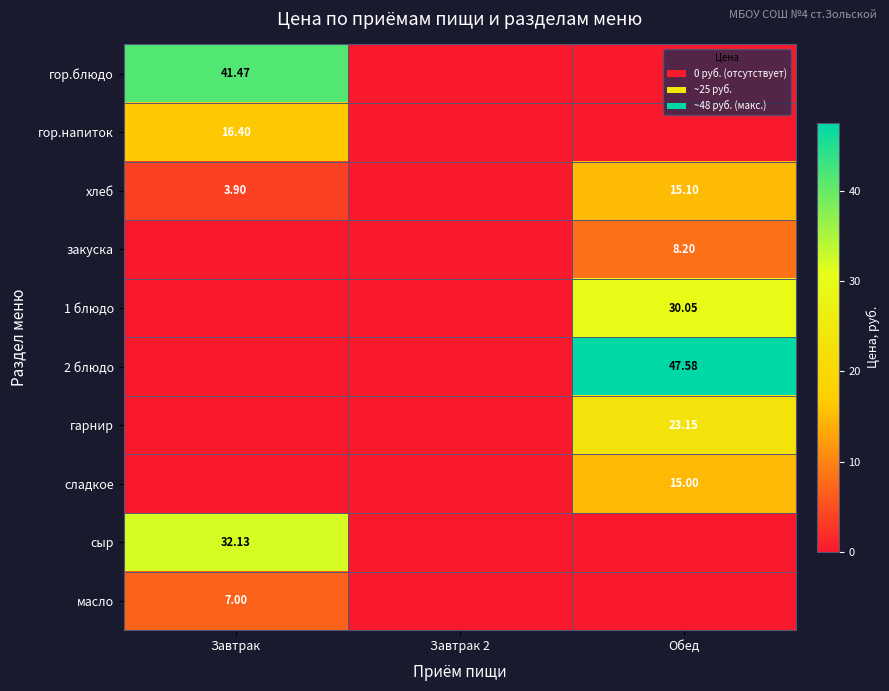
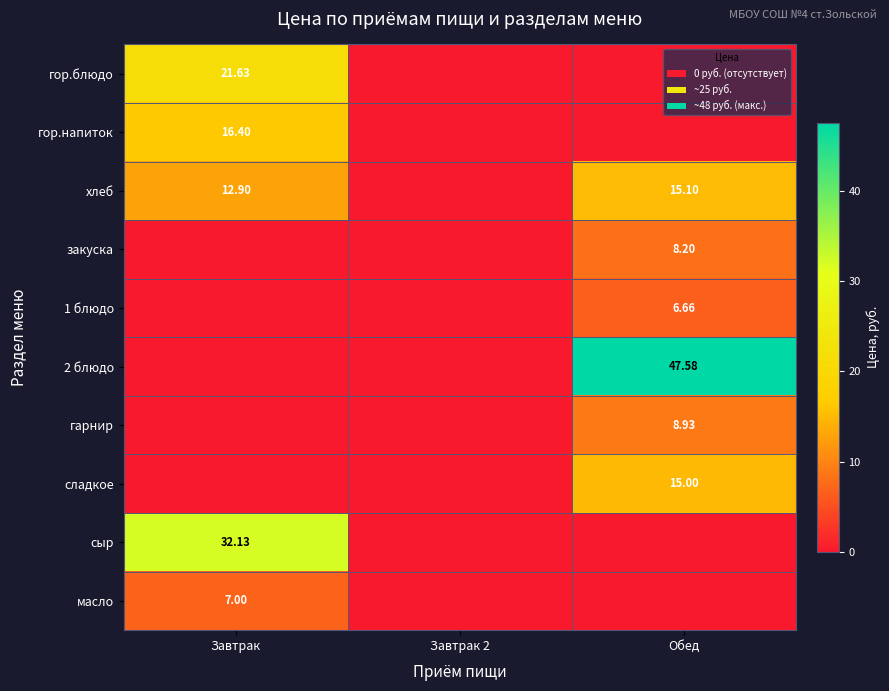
  {
    "гор.блюдо": {
-     "Завтрак": 41.47
+     "Завтрак": 21.63
    },
    "гор.напиток": {
      "Завтрак": 16.40
    },
    "хлеб": {
-     "Завтрак": 3.90,
+     "Завтрак": 12.90,
      "Обед": 15.10
    },
    "закуска": {
      "Обед": 8.20
    },
    "1 блюдо": {
-     "Обед": 30.05
+     "Обед": 6.66
    },
    "2 блюдо": {
      "Обед": 47.58
    },
    "гарнир": {
-     "Обед": 23.15
+     "Обед": 8.93
    },
    "сладкое": {
      "Обед": 15.00
    },
    "сыр": {
      "Завтрак": 32.13
    },
    "масло": {
      "Завтрак": 7.00
    }
  }
